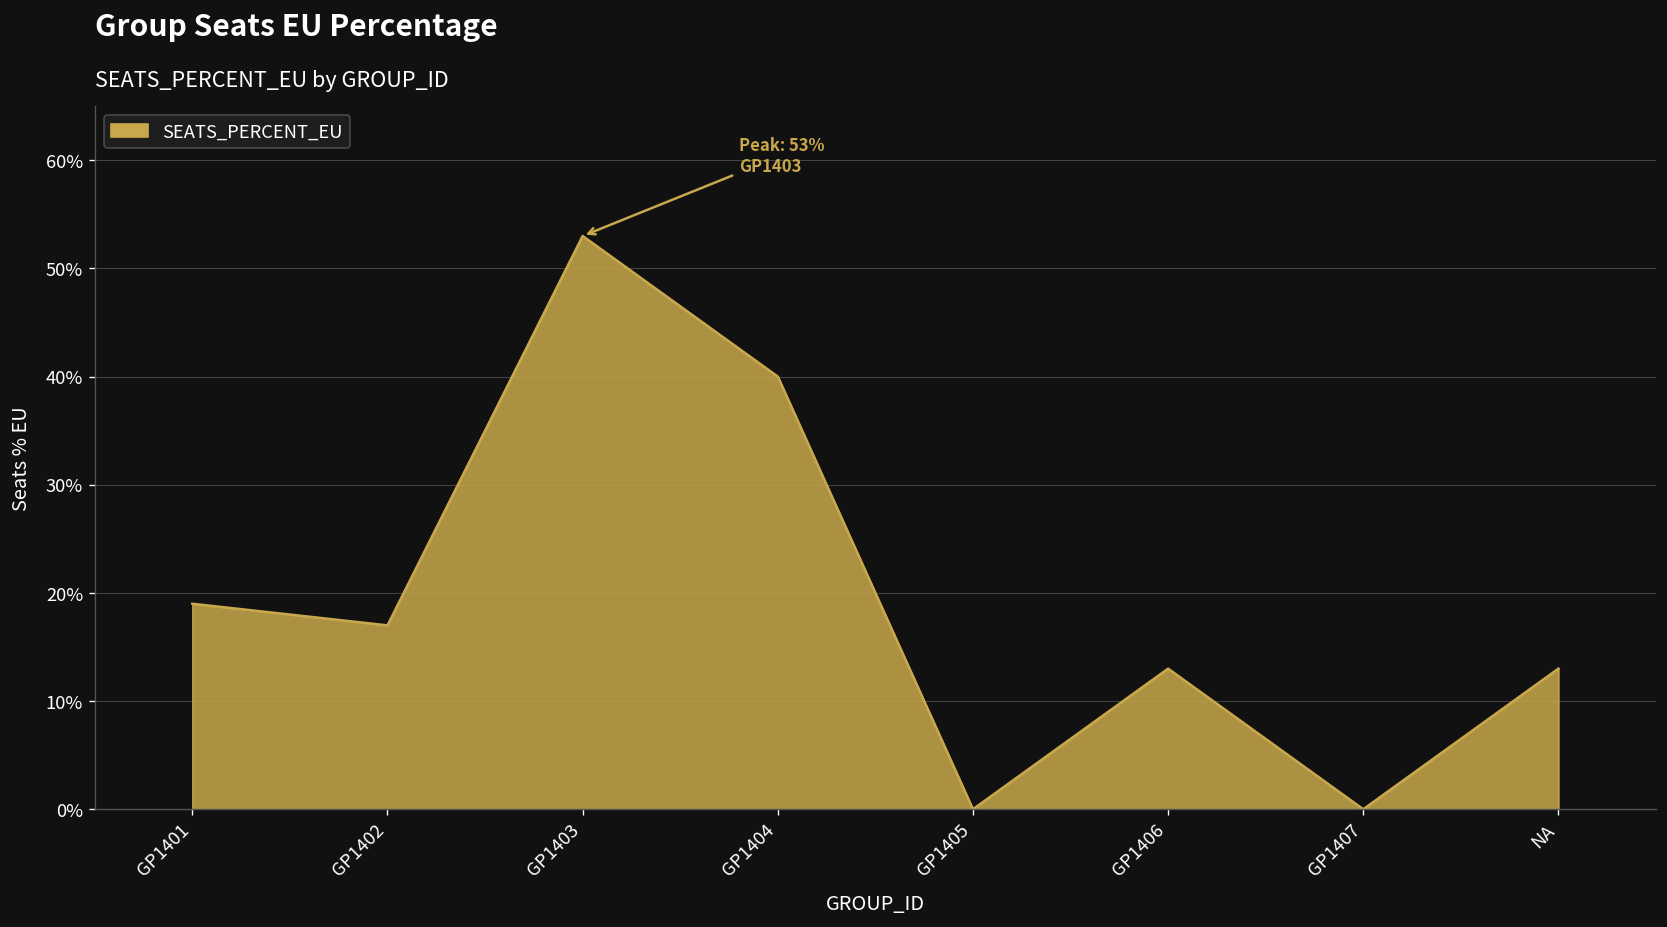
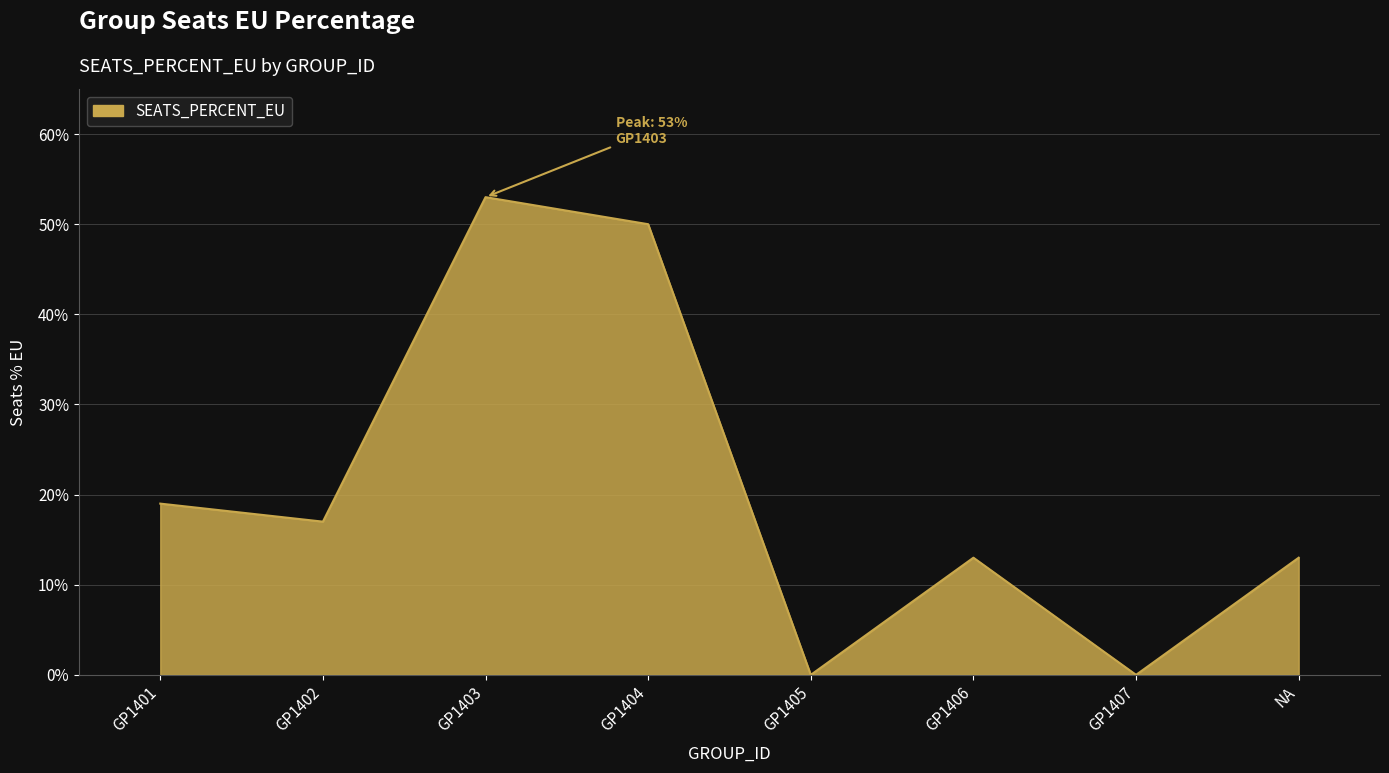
  {
    "GP1401": "19%",
    "GP1402": "17%",
-   "GP1404": "40%",
+   "GP1404": "50%",
    "GP1405": "0%",
    "GP1406": "13%",
    "GP1407": "0%",
    "NA": "13%"
  }
